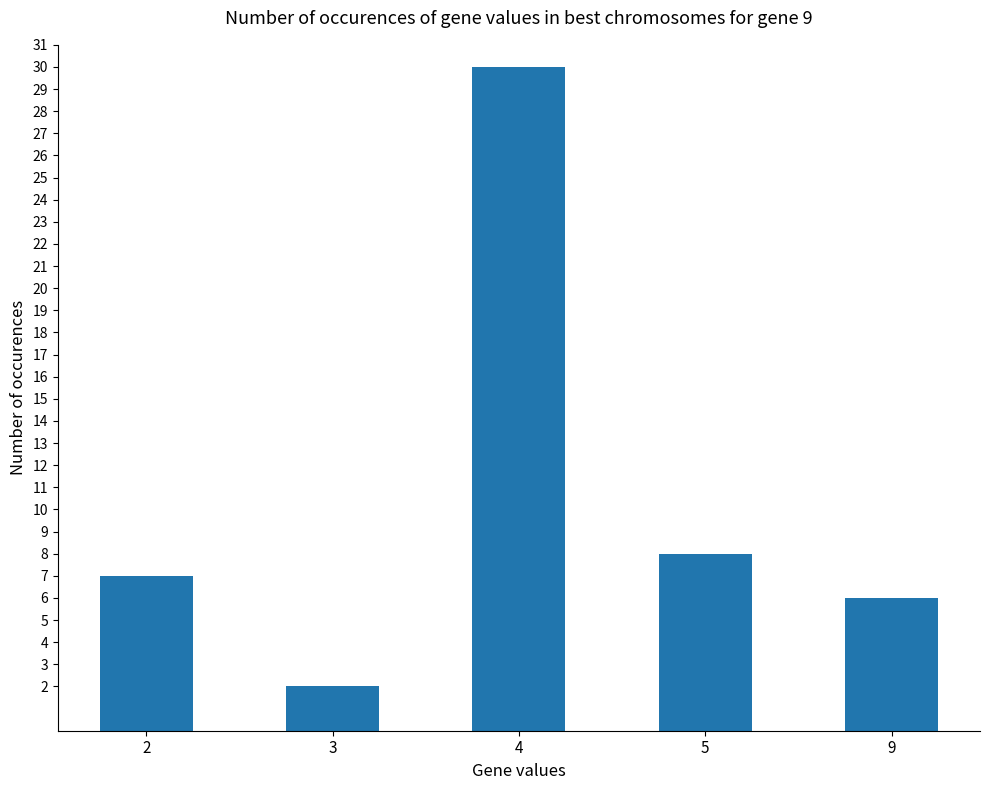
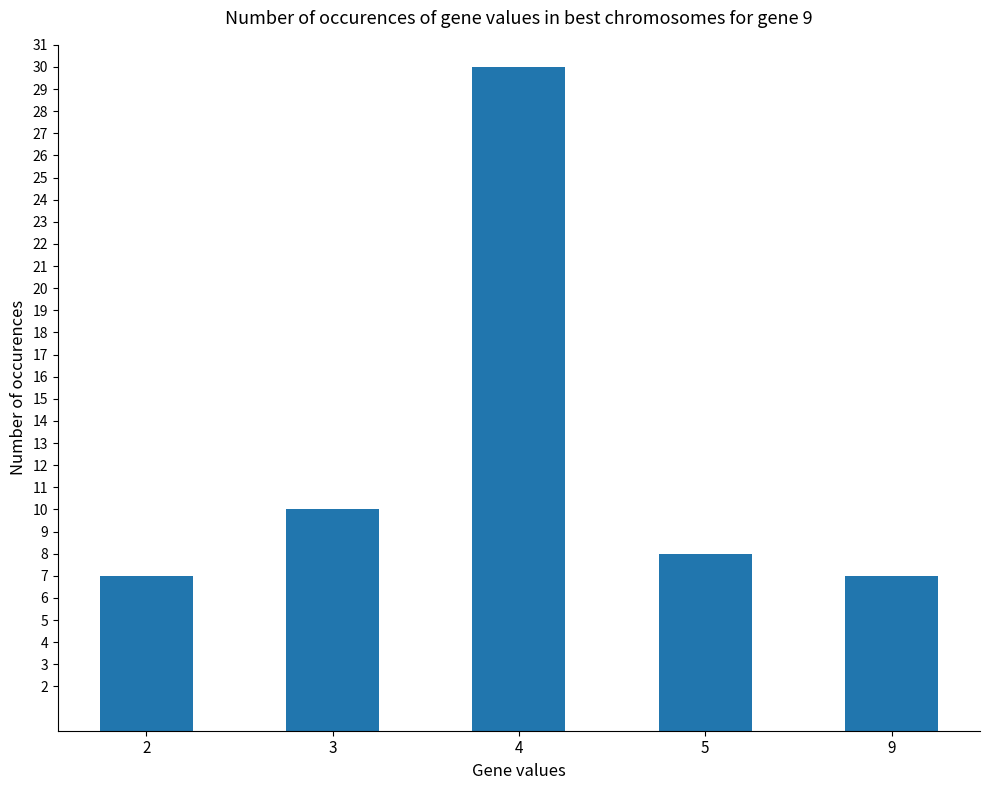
  {
    "2": 7,
-   "3": 2,
+   "3": 10,
    "4": 30,
    "5": 8,
-   "9": 6
+   "9": 7
  }
